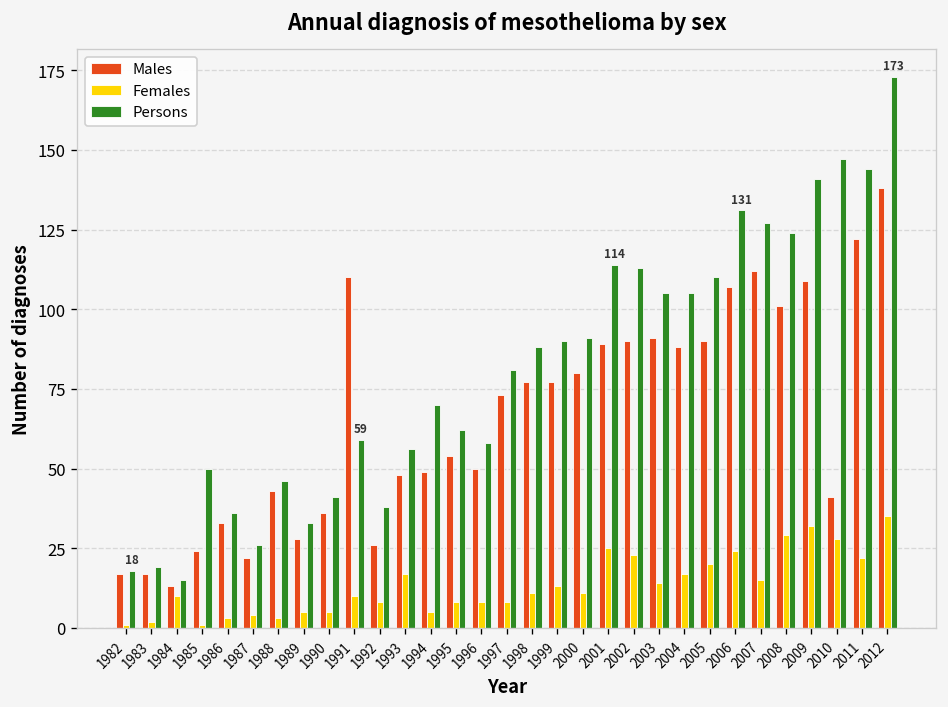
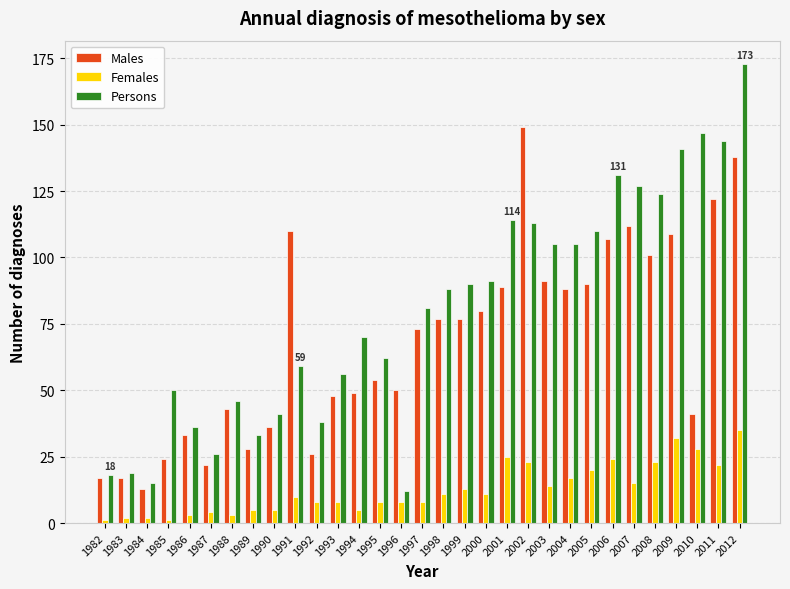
  {
    "Males": {
      "1982": 17,
      "1983": 17,
      "1984": 13,
      "1985": 24,
      "1986": 33,
      "1987": 22,
      "1988": 43,
      "1989": 28,
      "1990": 36,
      "1991": 110,
      "1992": 26,
      "1993": 48,
      "1994": 49,
      "1995": 54,
      "1996": 50,
      "1997": 73,
      "1998": 77,
      "1999": 77,
      "2000": 80,
      "2001": 89,
-     "2002": 90,
+     "2002": 149,
      "2003": 91,
      "2004": 88,
      "2005": 90,
      "2006": 107,
      "2007": 112,
      "2008": 101,
      "2009": 109,
      "2010": 41,
      "2011": 122,
      "2012": 138
    },
    "Females": {
      "1982": 1,
      "1983": 2,
-     "1984": 10,
+     "1984": 2,
      "1985": 1,
      "1986": 3,
      "1987": 4,
      "1988": 3,
      "1989": 5,
      "1990": 5,
      "1991": 10,
      "1992": 8,
-     "1993": 17,
+     "1993": 8,
      "1994": 5,
      "1995": 8,
      "1996": 8,
      "1997": 8,
      "1998": 11,
      "1999": 13,
      "2000": 11,
      "2001": 25,
      "2002": 23,
      "2003": 14,
      "2004": 17,
      "2005": 20,
      "2006": 24,
      "2007": 15,
-     "2008": 29,
+     "2008": 23,
      "2009": 32,
      "2010": 28,
      "2011": 22,
      "2012": 35
    },
    "Persons": {
      "1983": 19,
      "1984": 15,
      "1985": 50,
      "1986": 36,
      "1987": 26,
      "1988": 46,
      "1989": 33,
      "1990": 41,
      "1992": 38,
      "1993": 56,
      "1994": 70,
      "1995": 62,
-     "1996": 58,
+     "1996": 12,
      "1997": 81,
      "1998": 88,
      "1999": 90,
      "2000": 91,
      "2002": 113,
      "2003": 105,
      "2004": 105,
      "2005": 110,
      "2007": 127,
      "2008": 124,
      "2009": 141,
      "2010": 147,
      "2011": 144
    }
  }
